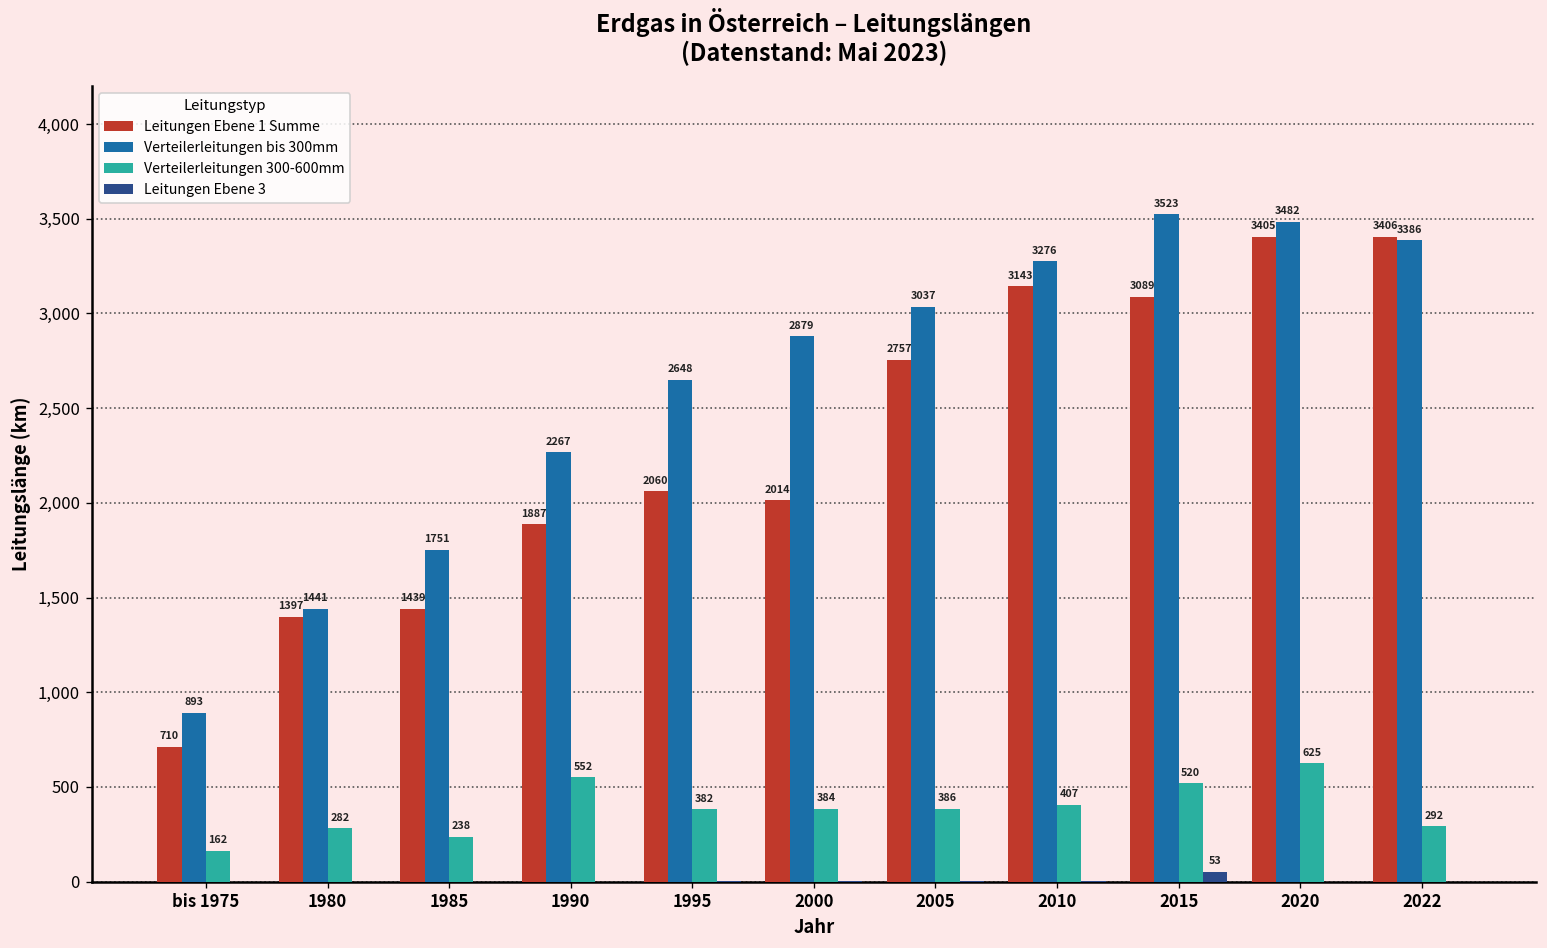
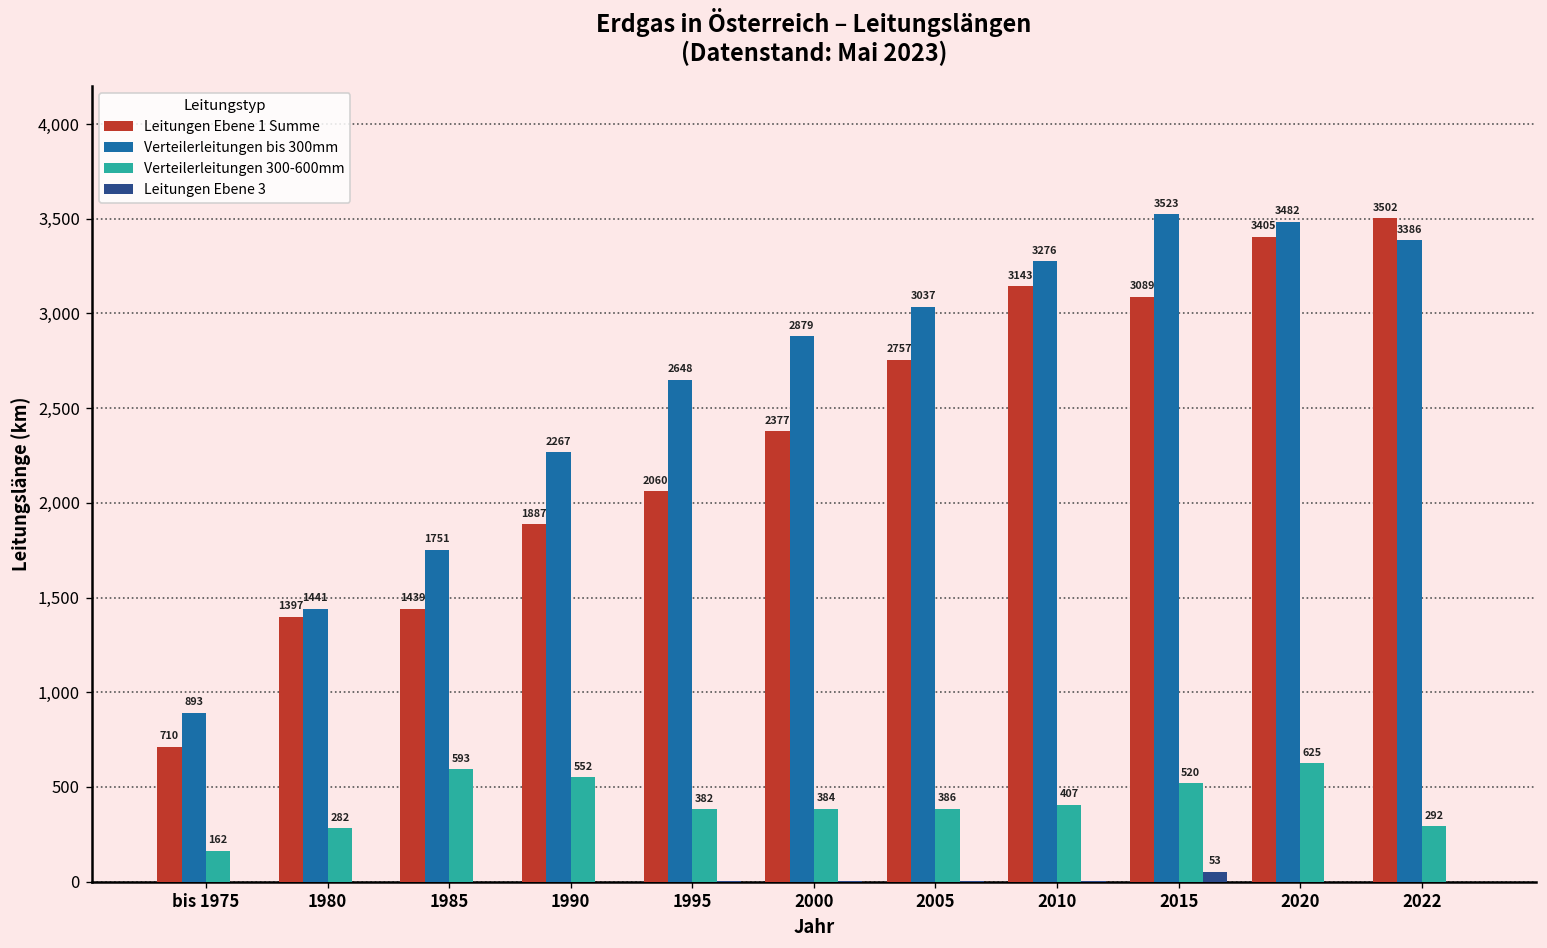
  {
    "Leitungen Ebene 1 Summe": {
      "bis 1975": 710,
      "1980": 1397,
      "1985": 1439,
      "1990": 1887,
      "1995": 2060,
-     "2000": 2014,
+     "2000": 2377,
      "2005": 2757,
      "2010": 3143,
      "2015": 3089,
      "2020": 3405,
-     "2022": 3406
+     "2022": 3502
    },
    "Verteilerleitungen 300-600mm": {
      "bis 1975": 162,
      "1980": 282,
-     "1985": 238,
+     "1985": 593,
      "1990": 552,
      "1995": 382,
      "2000": 384,
      "2005": 386,
      "2010": 407,
      "2015": 520,
      "2020": 625,
      "2022": 292
    }
  }
